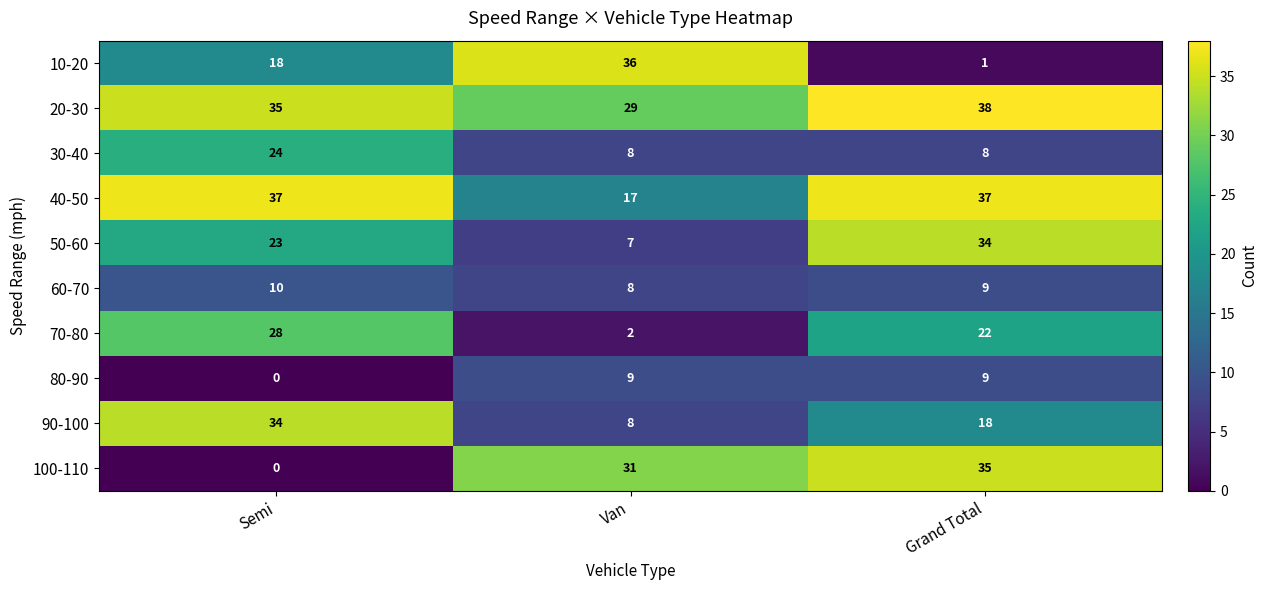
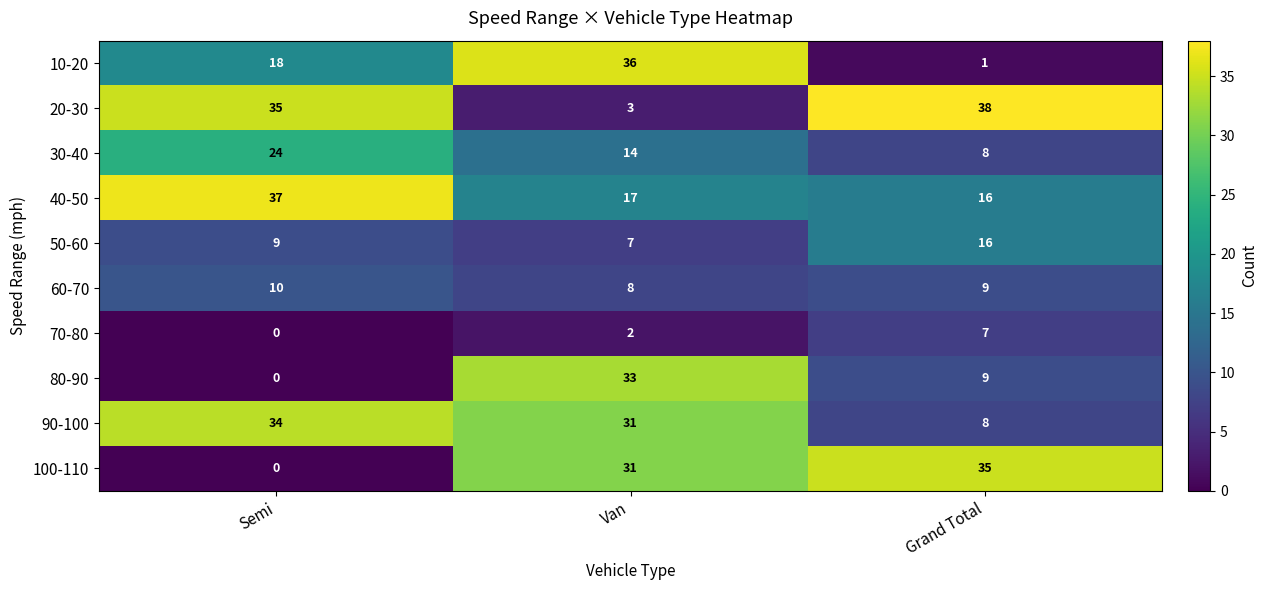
  {
    "10-20": {
      "Semi": 18,
      "Van": 36,
      "Grand Total": 1
    },
    "20-30": {
      "Semi": 35,
-     "Van": 29,
+     "Van": 3,
      "Grand Total": 38
    },
    "30-40": {
      "Semi": 24,
-     "Van": 8,
+     "Van": 14,
      "Grand Total": 8
    },
    "40-50": {
      "Semi": 37,
      "Van": 17,
-     "Grand Total": 37
+     "Grand Total": 16
    },
    "50-60": {
-     "Semi": 23,
+     "Semi": 9,
      "Van": 7,
-     "Grand Total": 34
+     "Grand Total": 16
    },
    "60-70": {
      "Semi": 10,
      "Van": 8,
      "Grand Total": 9
    },
    "70-80": {
-     "Semi": 28,
+     "Semi": 0,
      "Van": 2,
-     "Grand Total": 22
+     "Grand Total": 7
    },
    "80-90": {
      "Semi": 0,
-     "Van": 9,
+     "Van": 33,
      "Grand Total": 9
    },
    "90-100": {
      "Semi": 34,
-     "Van": 8,
-     "Grand Total": 18
+     "Van": 31,
+     "Grand Total": 8
    },
    "100-110": {
      "Semi": 0,
      "Van": 31,
      "Grand Total": 35
    }
  }
